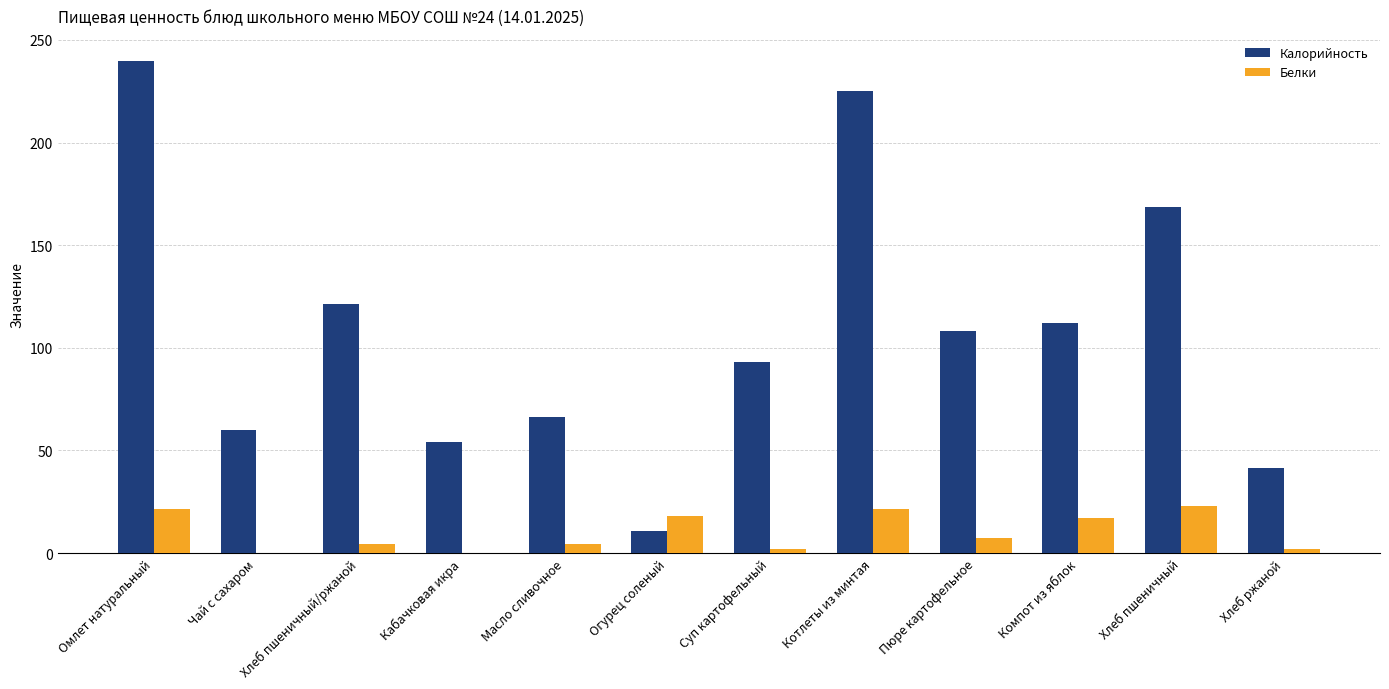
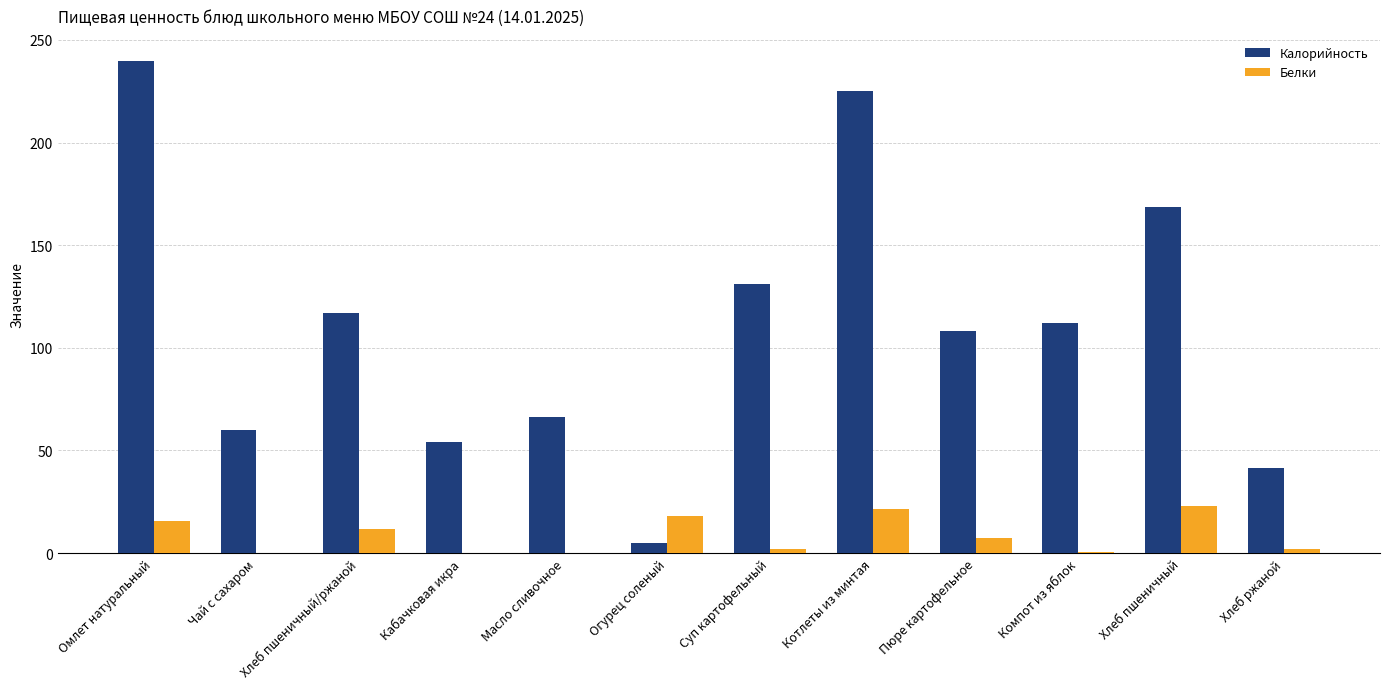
  {
    "Калорийность": {
      "Омлет натуральный": 240,
      "Чай с сахаром": 60,
-     "Хлеб пшеничный/ржаной": 122,
+     "Хлеб пшеничный/ржаной": 117,
      "Кабачковая икра": 54,
      "Масло сливочное": 66,
-     "Огурец соленый": 11,
-     "Суп картофельный": 93,
+     "Огурец соленый": 5,
+     "Суп картофельный": 131,
      "Котлеты из минтая": 225,
      "Пюре картофельное": 108,
      "Компот из яблок": 112,
      "Хлеб пшеничный": 168,
      "Хлеб ржаной": 41
    },
    "Белки": {
-     "Омлет натуральный": 21,
-     "Хлеб пшеничный/ржаной": 4,
+     "Омлет натуральный": 16,
+     "Хлеб пшеничный/ржаной": 12,
      "Кабачковая икра": 0,
-     "Масло сливочное": 4,
+     "Масло сливочное": 0,
      "Огурец соленый": 18,
      "Суп картофельный": 2,
      "Котлеты из минтая": 22,
      "Пюре картофельное": 7,
-     "Компот из яблок": 17,
+     "Компот из яблок": 0,
      "Хлеб пшеничный": 23,
      "Хлеб ржаной": 2
    }
  }
